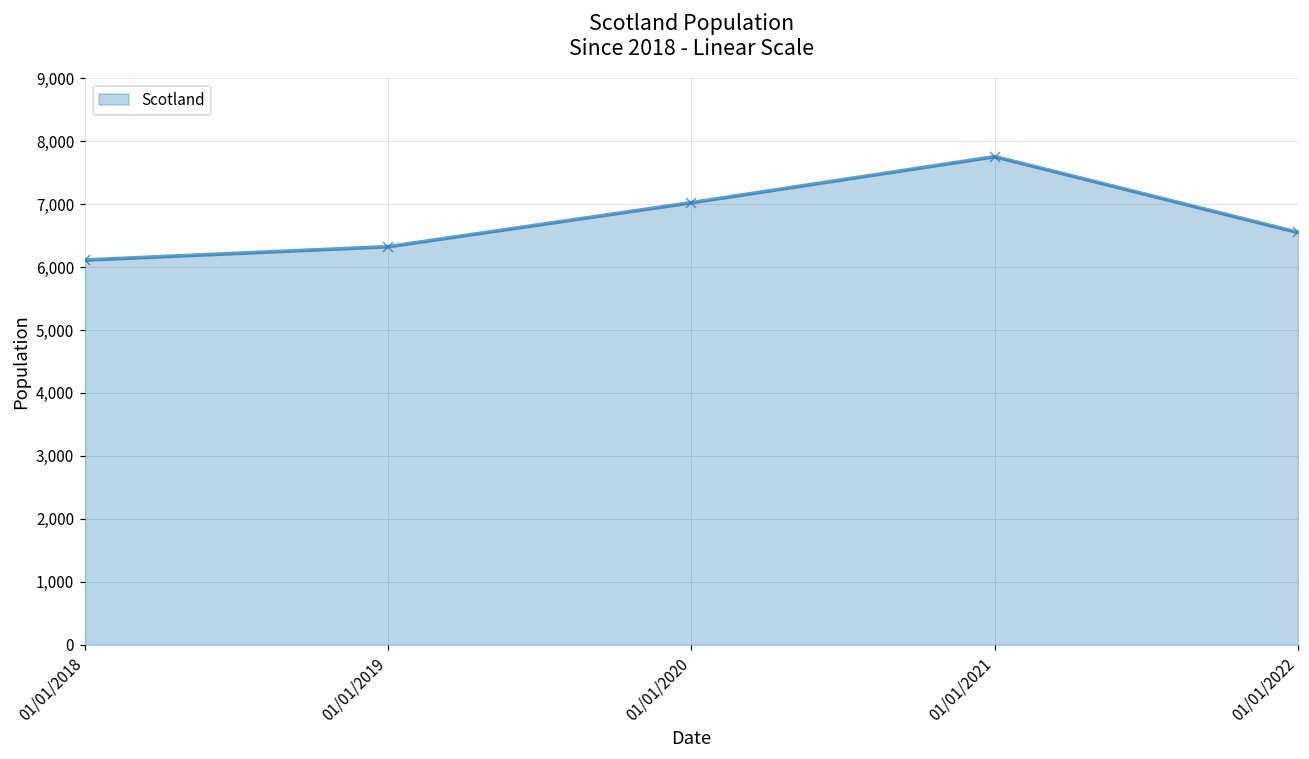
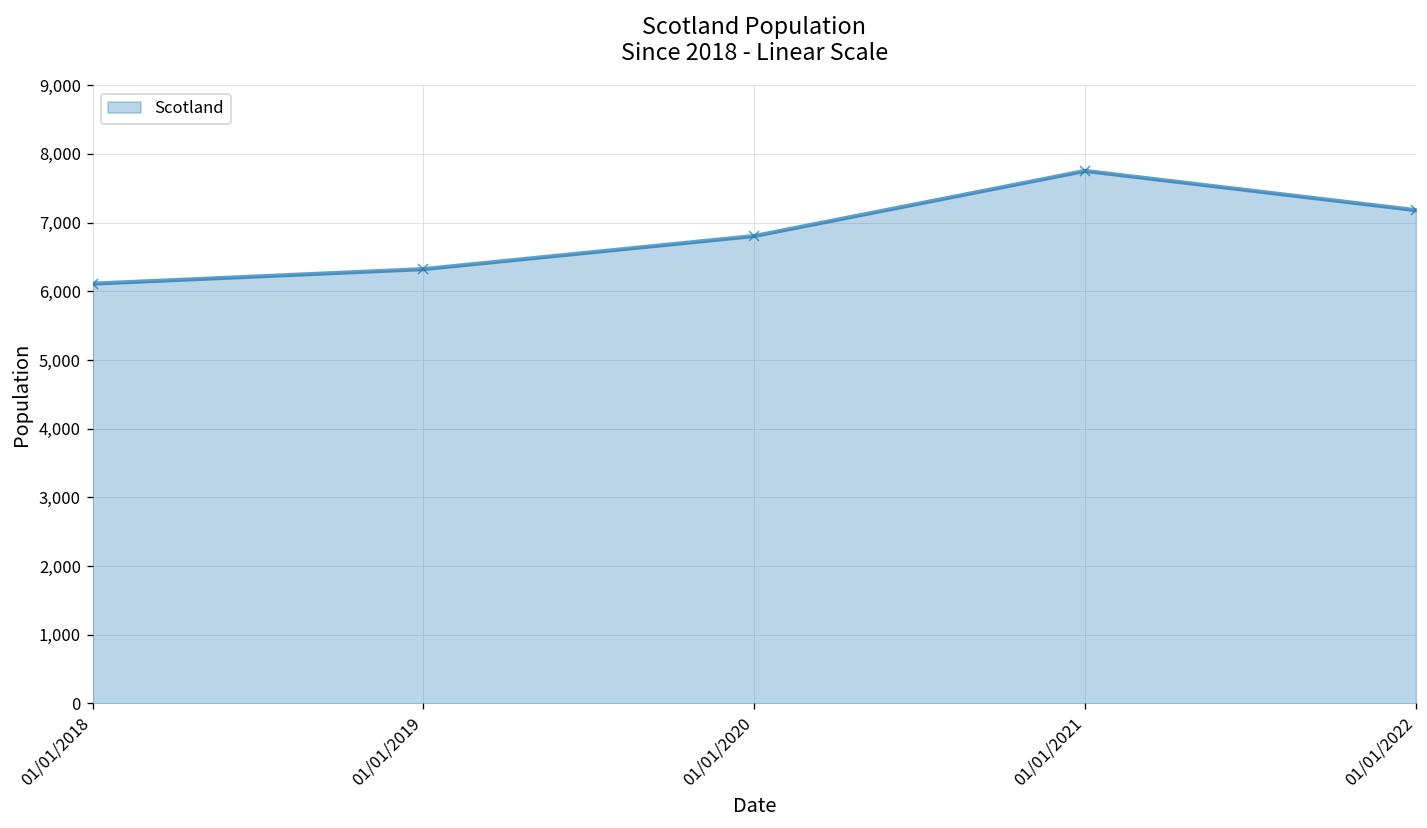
  {
    "01/01/2018": "6,100",
    "01/01/2019": "6,300",
-   "01/01/2020": "7,000",
+   "01/01/2020": "6,800",
    "01/01/2021": "7,800",
-   "01/01/2022": "6,500"
+   "01/01/2022": "7,200"
  }
